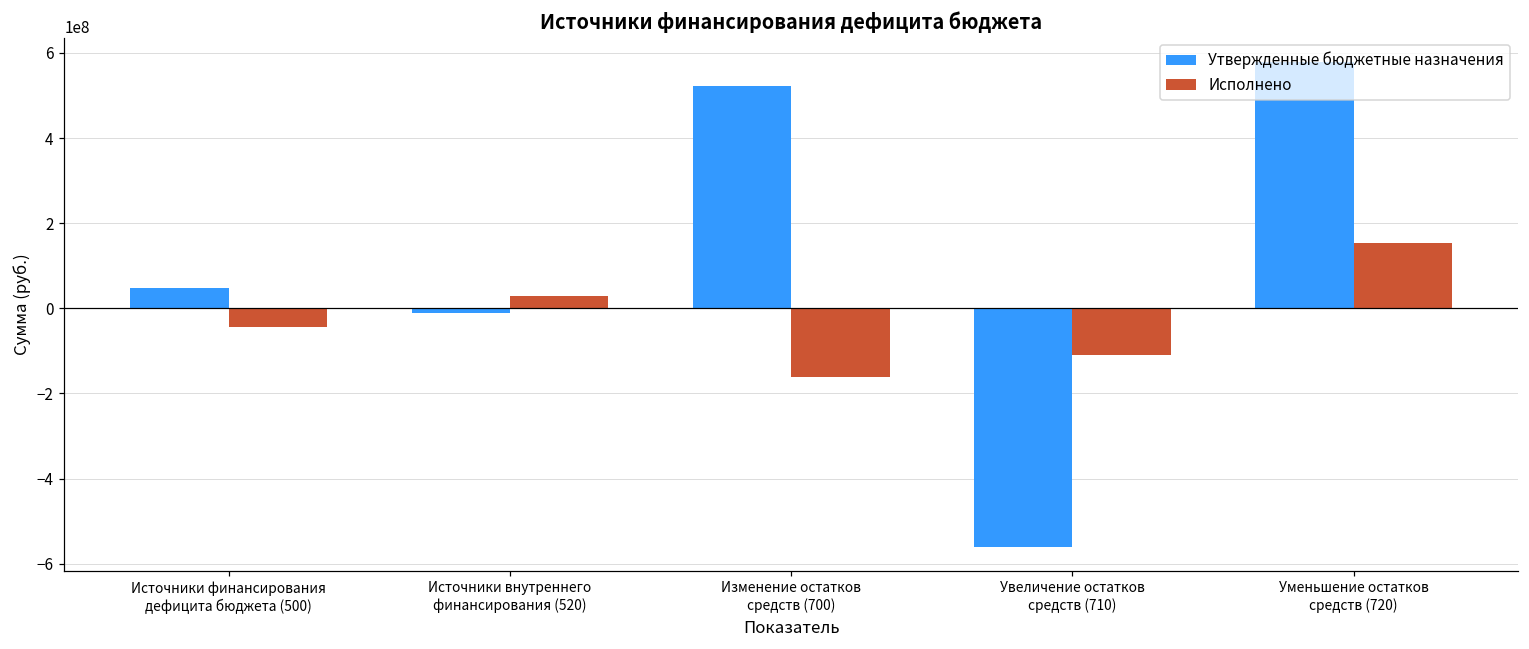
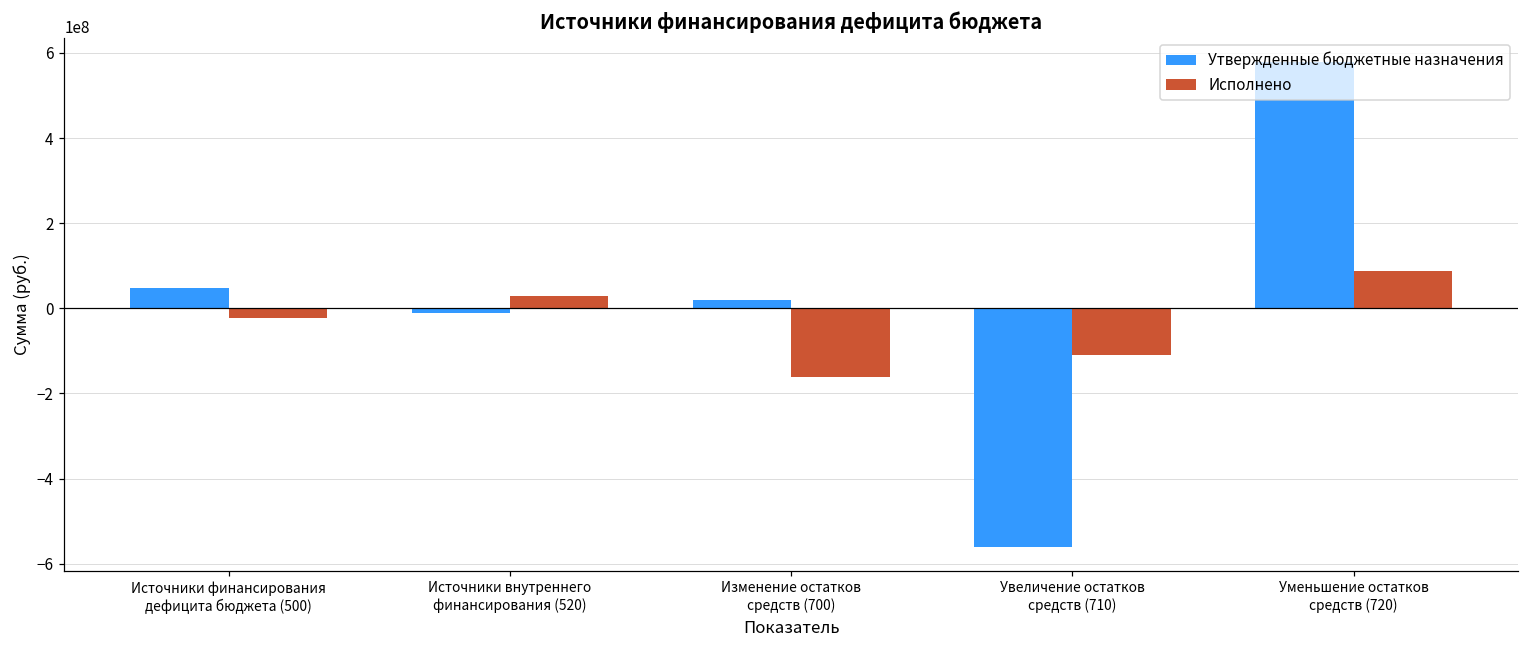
  {
    "Утвержденные бюджетные назначения": {
      "Источники финансирования дефицита бюджета (500)": 50000000,
      "Источники внутреннего финансирования (520)": -10000000,
-     "Изменение остатков средств (700)": 520000000,
+     "Изменение остатков средств (700)": 20000000,
      "Увеличение остатков средств (710)": -560000000
    },
    "Исполнено": {
-     "Источники финансирования дефицита бюджета (500)": -40000000,
+     "Источники финансирования дефицита бюджета (500)": -20000000,
      "Источники внутреннего финансирования (520)": 30000000,
      "Изменение остатков средств (700)": -160000000,
      "Увеличение остатков средств (710)": -110000000,
-     "Уменьшение остатков средств (720)": 150000000
+     "Уменьшение остатков средств (720)": 90000000
    }
  }
